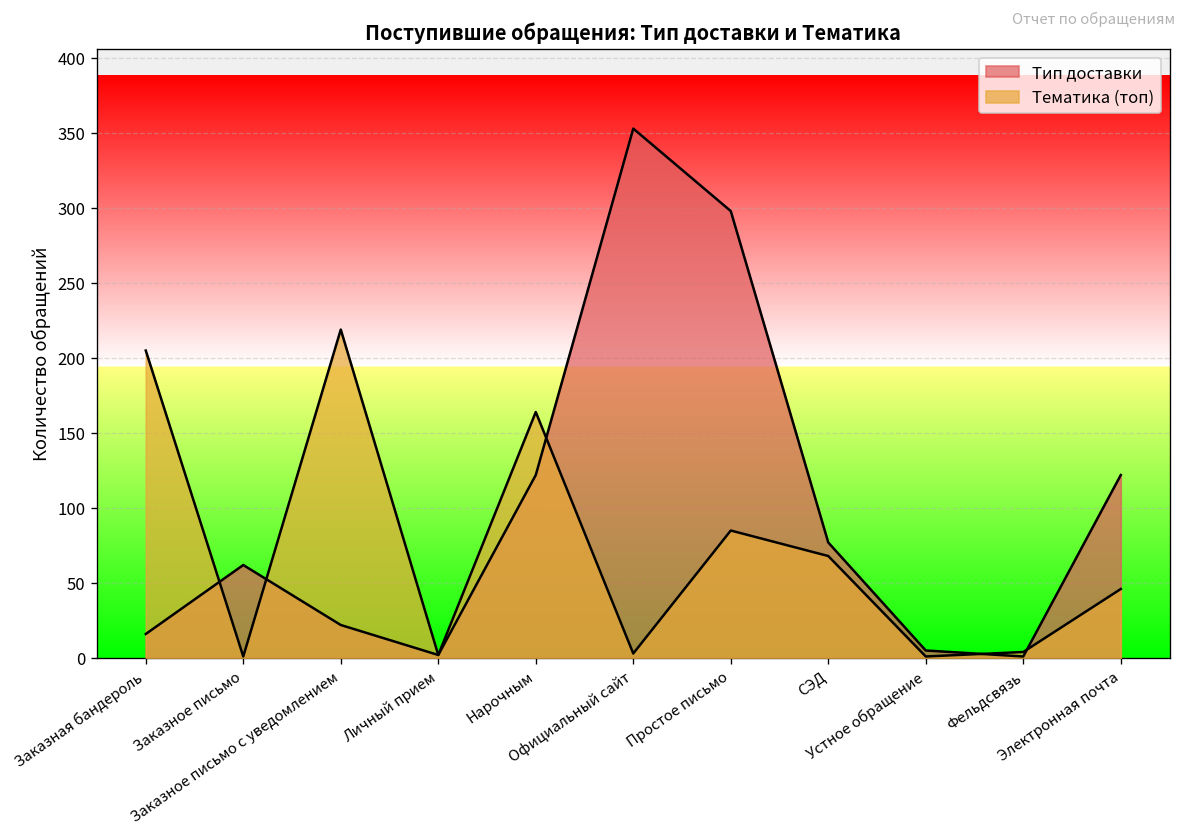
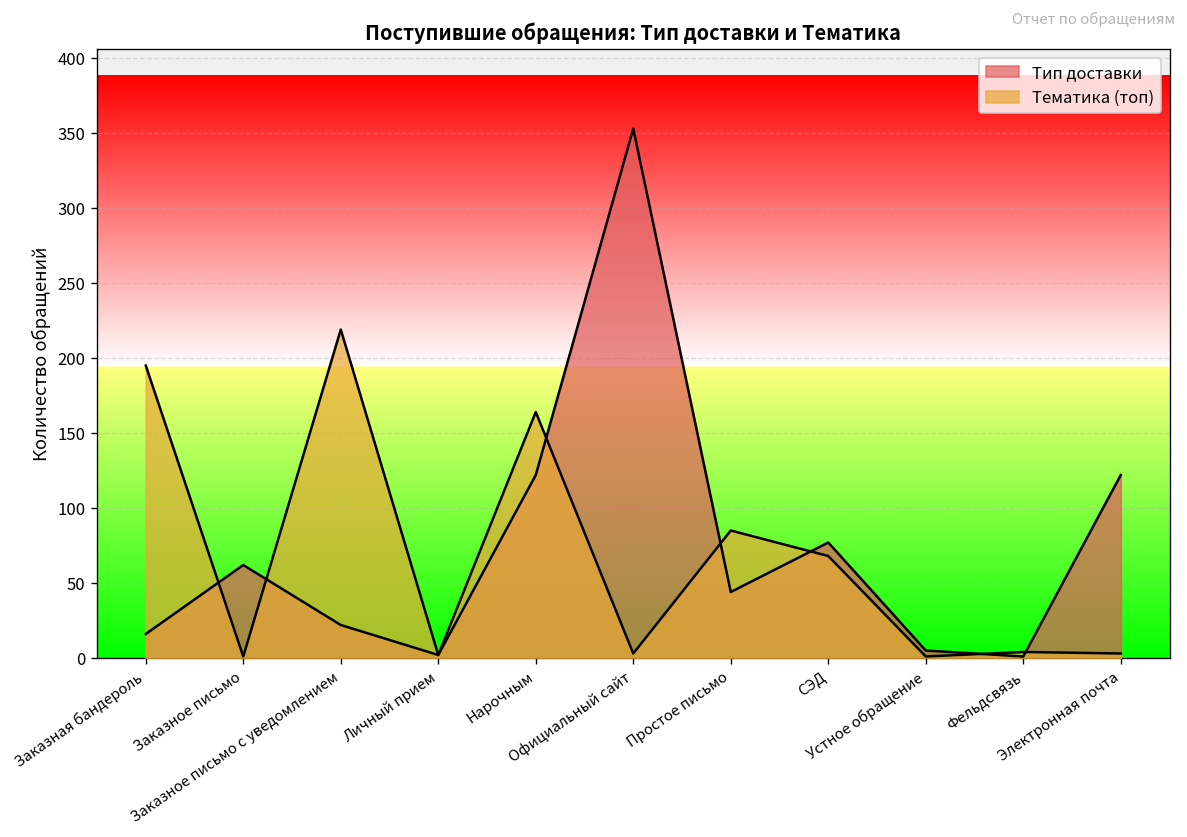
  {
    "Тип доставки": {
      "Заказная бандероль": 16,
      "Заказное письмо": 62,
      "Заказное письмо с уведомлением": 22,
      "Нарочным": 122,
      "Официальный сайт": 353,
-     "Простое письмо": 298,
+     "Простое письмо": 44,
      "СЭД": 77,
      "Устное обращение": 5,
      "Фельдсвязь": 1,
      "Электронная почта": 122
    },
    "Тематика (топ)": {
-     "Заказная бандероль": 205,
+     "Заказная бандероль": 195,
      "Заказное письмо": 1,
      "Заказное письмо с уведомлением": 219,
      "Нарочным": 164,
      "Официальный сайт": 3,
      "Простое письмо": 85,
      "СЭД": 68,
      "Устное обращение": 1,
      "Фельдсвязь": 4,
-     "Электронная почта": 46
+     "Электронная почта": 3
    }
  }
